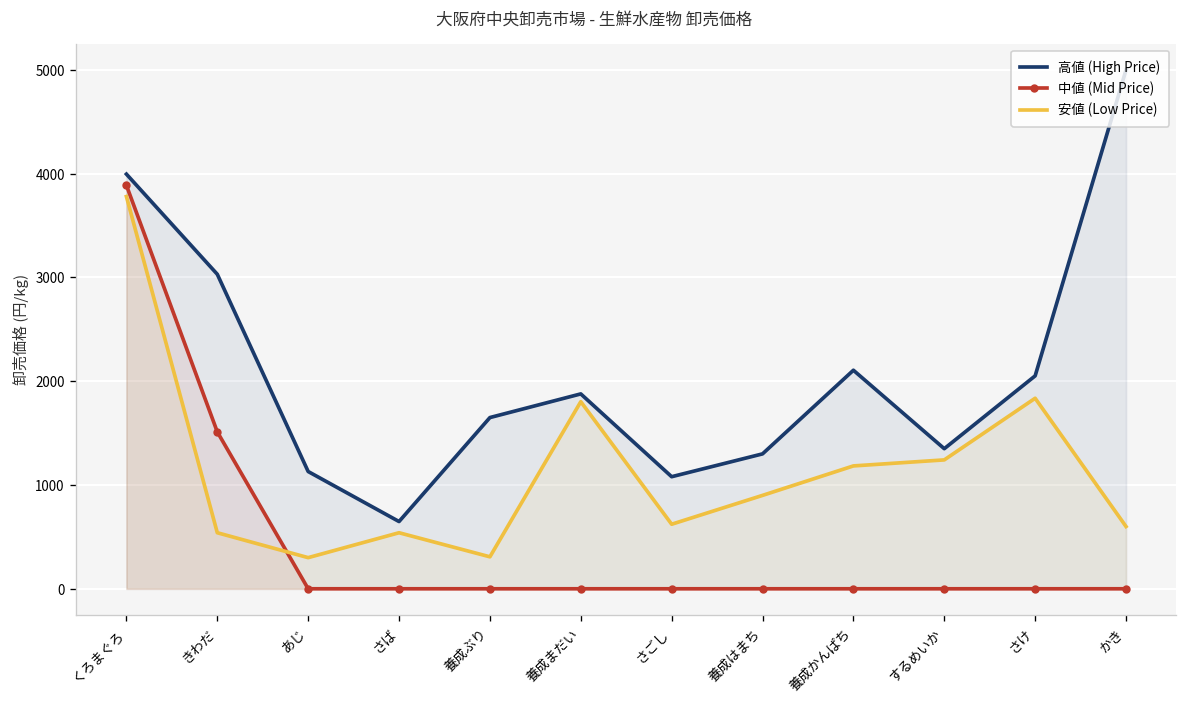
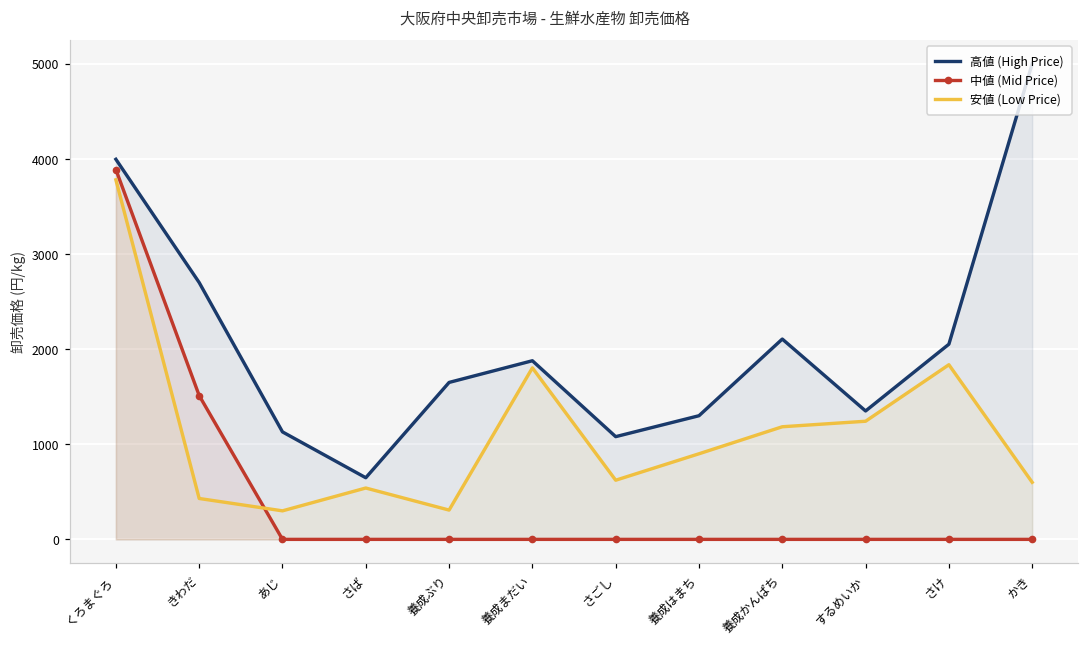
  {
    "高値 (High Price)": {
      "くろまぐろ": 4000,
-     "きわだ": 3000,
+     "きわだ": 2700,
      "あじ": 1100,
      "さば": 600,
      "養成ぶり": 1700,
      "養成まだい": 1900,
      "さごし": 1100,
      "養成はまち": 1300,
      "養成かんぱち": 2100,
      "するめいか": 1400,
      "さけ": 2100
    },
    "中値 (Mid Price)": {
      "くろまぐろ": 3900,
      "きわだ": 1500,
      "あじ": 0,
      "さば": 0,
      "養成ぶり": 0,
      "養成まだい": 0,
      "さごし": 0,
      "養成はまち": 0,
      "養成かんぱち": 0,
      "するめいか": 0,
      "さけ": 0,
      "かき": 0
    },
    "安値 (Low Price)": {
      "くろまぐろ": 3800,
-     "きわだ": 500,
+     "きわだ": 400,
      "あじ": 300,
      "さば": 500,
      "養成ぶり": 300,
      "養成まだい": 1800,
      "さごし": 600,
      "養成はまち": 900,
      "養成かんぱち": 1200,
      "するめいか": 1200,
      "さけ": 1800,
      "かき": 600
    }
  }
